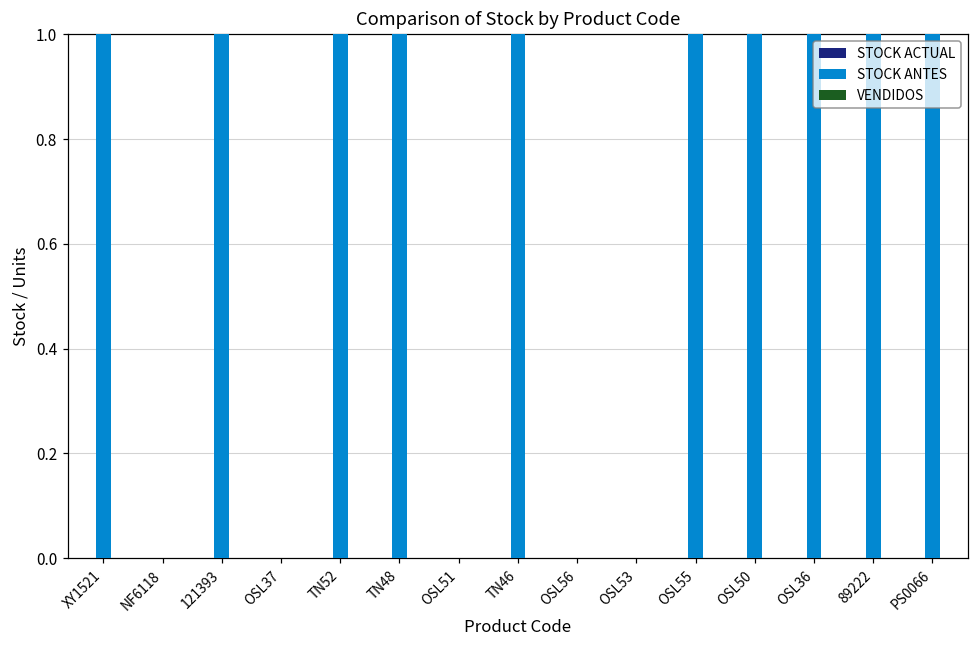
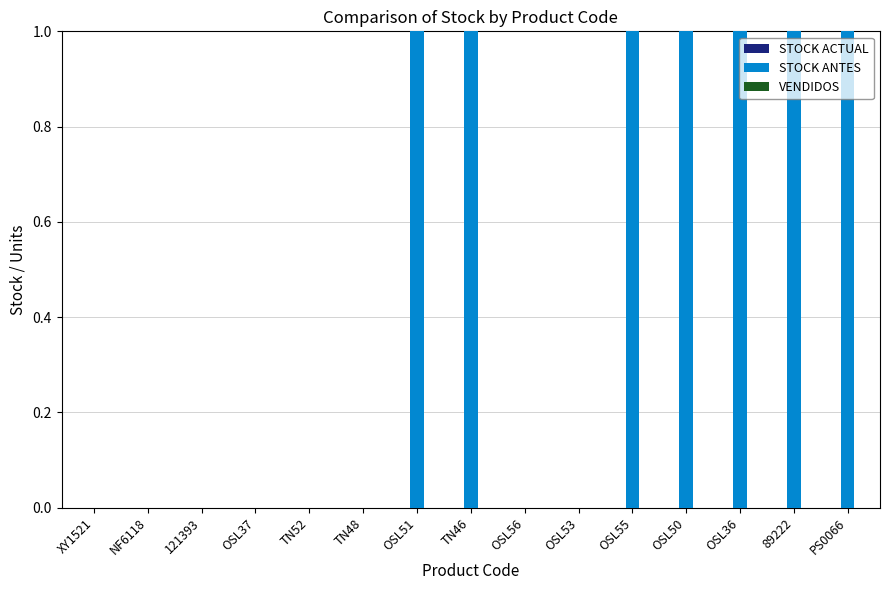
  {
    "STOCK ACTUAL": {
      "XY1521": 0,
      "NF6118": 0,
      "121393": 0,
      "OSL37": 0,
      "TN52": 0,
      "TN48": 0,
      "OSL51": 0,
      "TN46": 0,
      "OSL56": 0,
      "OSL53": 0,
      "OSL55": 0,
      "OSL50": 0,
      "OSL36": 0,
      "89222": 0,
      "PS0066": 0
    },
    "STOCK ANTES": {
-     "XY1521": 1,
+     "XY1521": 0,
      "NF6118": 0,
-     "121393": 1,
+     "121393": 0,
      "OSL37": 0,
-     "TN52": 1,
-     "TN48": 1,
-     "OSL51": 0,
+     "TN52": 0,
+     "TN48": 0,
+     "OSL51": 1,
      "TN46": 1,
      "OSL56": 0,
      "OSL53": 0,
      "OSL55": 1,
      "OSL50": 1,
      "OSL36": 1,
      "89222": 1
    },
    "VENDIDOS": {
      "XY1521": 0,
      "NF6118": 0,
      "121393": 0,
      "OSL37": 0,
      "TN52": 0,
      "TN48": 0,
      "OSL51": 0,
      "TN46": 0,
      "OSL56": 0,
      "OSL53": 0,
      "OSL55": 0,
      "OSL50": 0,
      "OSL36": 0,
      "89222": 0,
      "PS0066": 0
    }
  }
